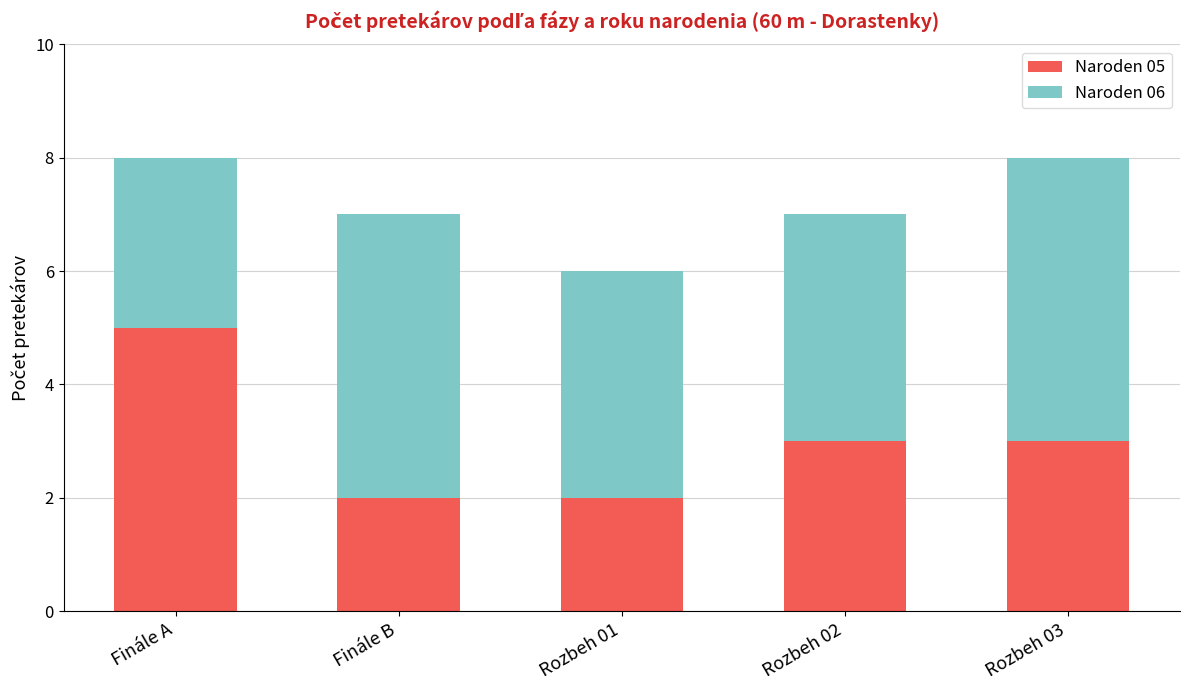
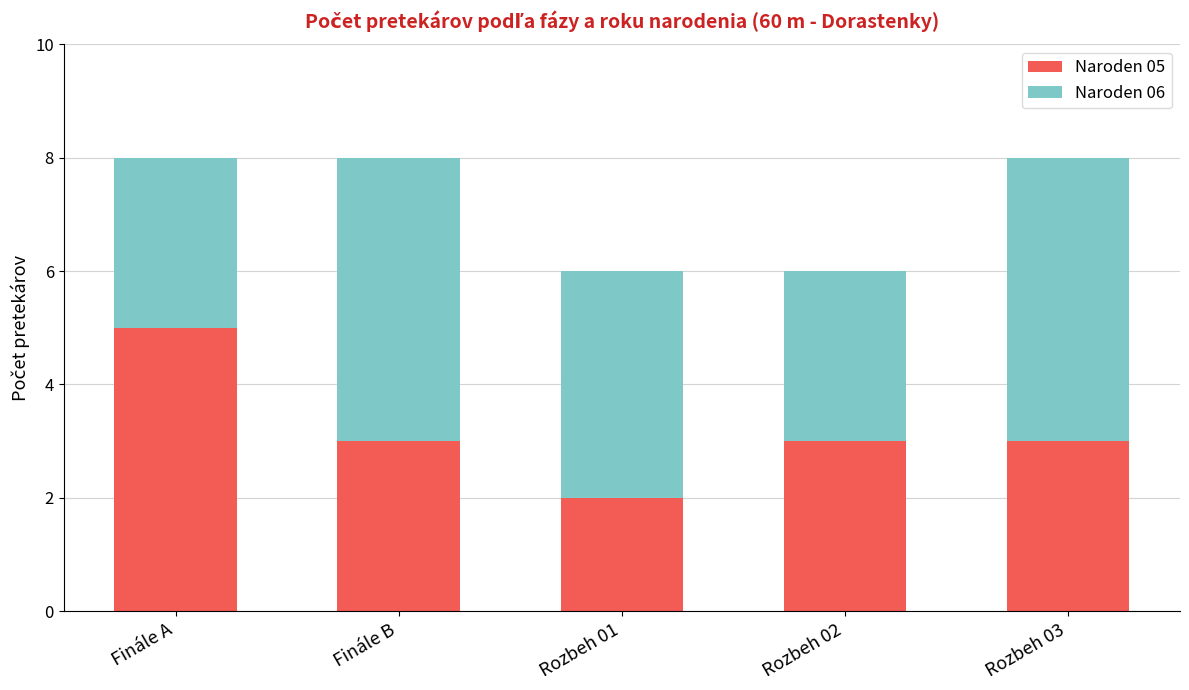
  {
    "Naroden 05": {
      "Finále A": 5,
-     "Finále B": 2,
+     "Finále B": 3,
      "Rozbeh 01": 2,
      "Rozbeh 02": 3,
      "Rozbeh 03": 3
    },
    "Naroden 06": {
      "Finále A": 3,
      "Finále B": 5,
      "Rozbeh 01": 4,
-     "Rozbeh 02": 4,
+     "Rozbeh 02": 3,
      "Rozbeh 03": 5
    }
  }
